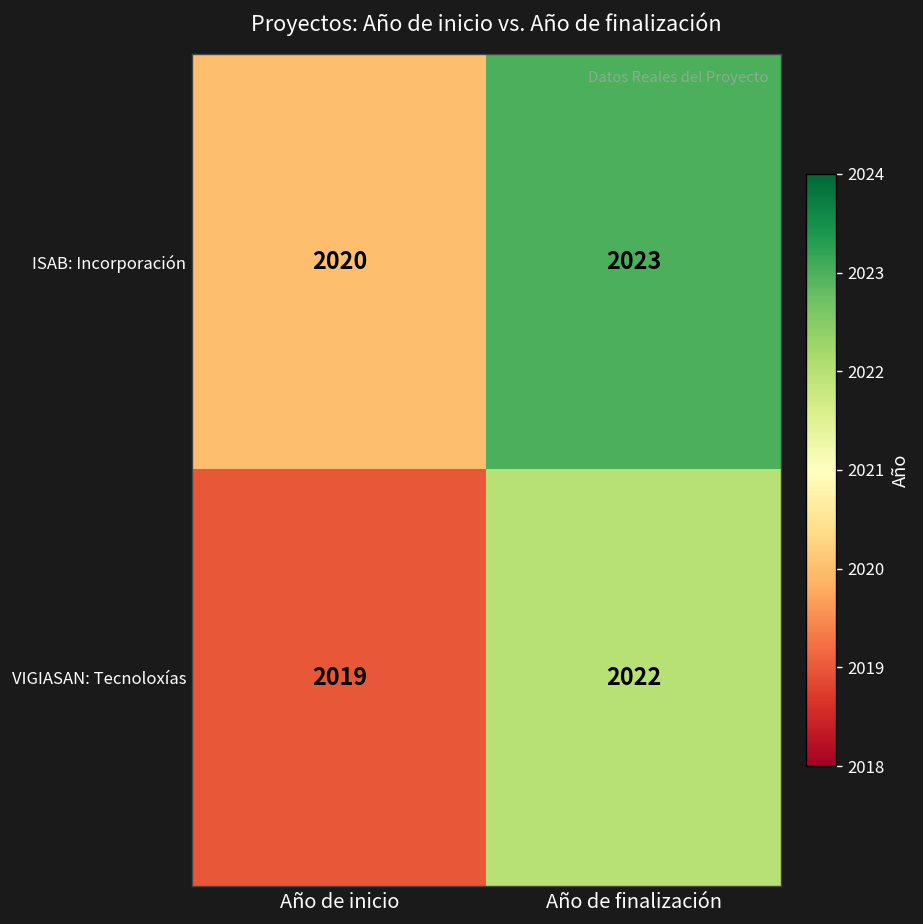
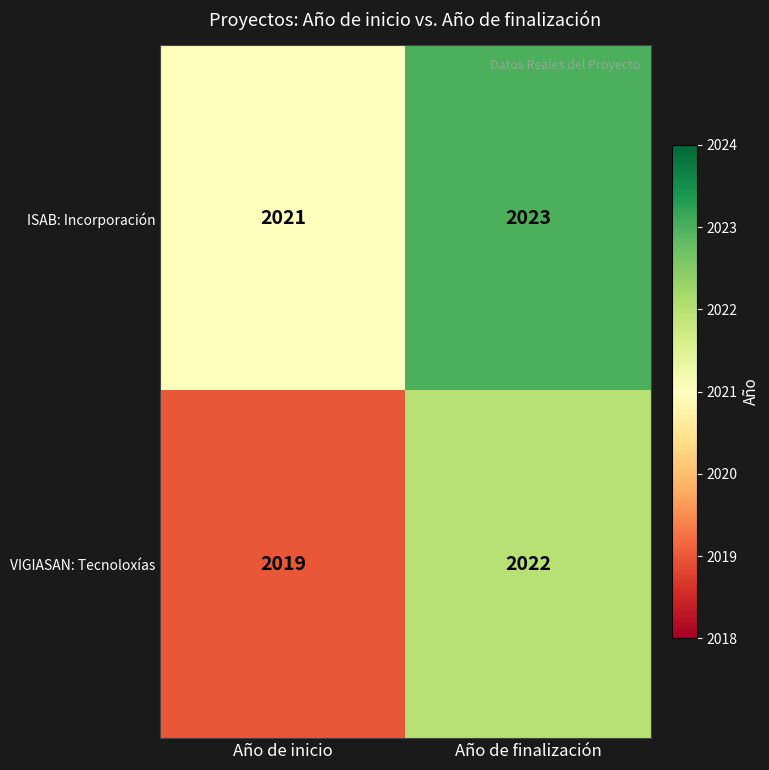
  {
    "ISAB: Incorporación": {
-     "Año de inicio": 2020
+     "Año de inicio": 2021
    },
    "VIGIASAN: Tecnoloxías": {
      "Año de inicio": 2019,
      "Año de finalización": 2022
    }
  }
